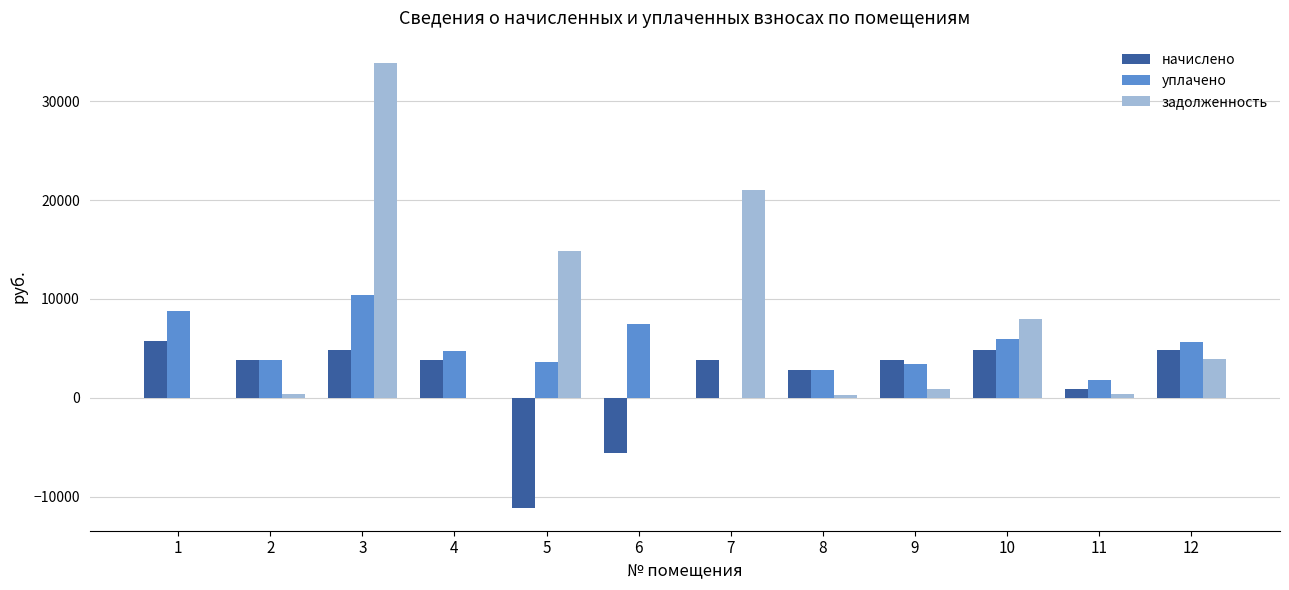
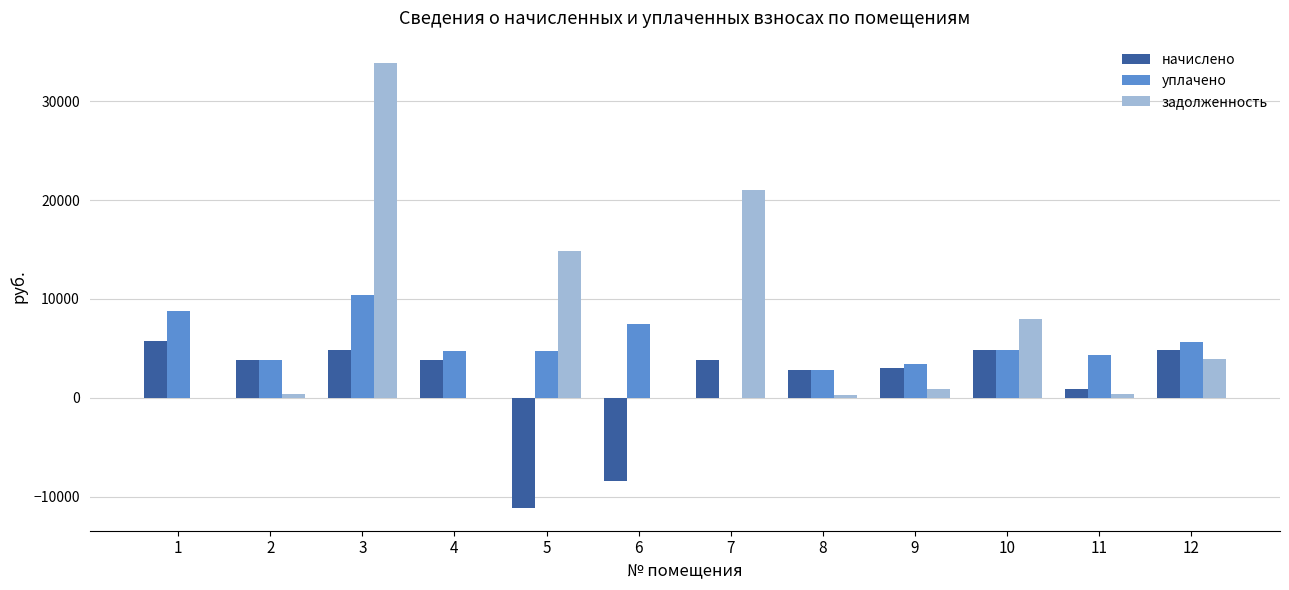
  {
    "начислено": {
      "1": 6000,
      "2": 4000,
      "3": 5000,
      "4": 4000,
      "5": -11000,
-     "6": -6000,
+     "6": -8000,
      "7": 4000,
      "8": 3000,
-     "9": 4000,
+     "9": 3000,
      "10": 5000,
      "11": 1000,
      "12": 5000
    },
    "уплачено": {
      "1": 9000,
      "2": 4000,
      "3": 10000,
      "4": 5000,
-     "5": 4000,
+     "5": 5000,
      "6": 7000,
      "7": 0,
      "8": 3000,
      "9": 3000,
-     "10": 6000,
-     "11": 2000,
+     "10": 5000,
+     "11": 4000,
      "12": 6000
    },
    "задолженность": {
      "1": 0,
      "2": 0,
      "3": 34000,
      "4": 0,
      "5": 15000,
      "6": 0,
      "7": 21000,
      "8": 0,
      "9": 1000,
      "10": 8000,
      "11": 0,
      "12": 4000
    }
  }
